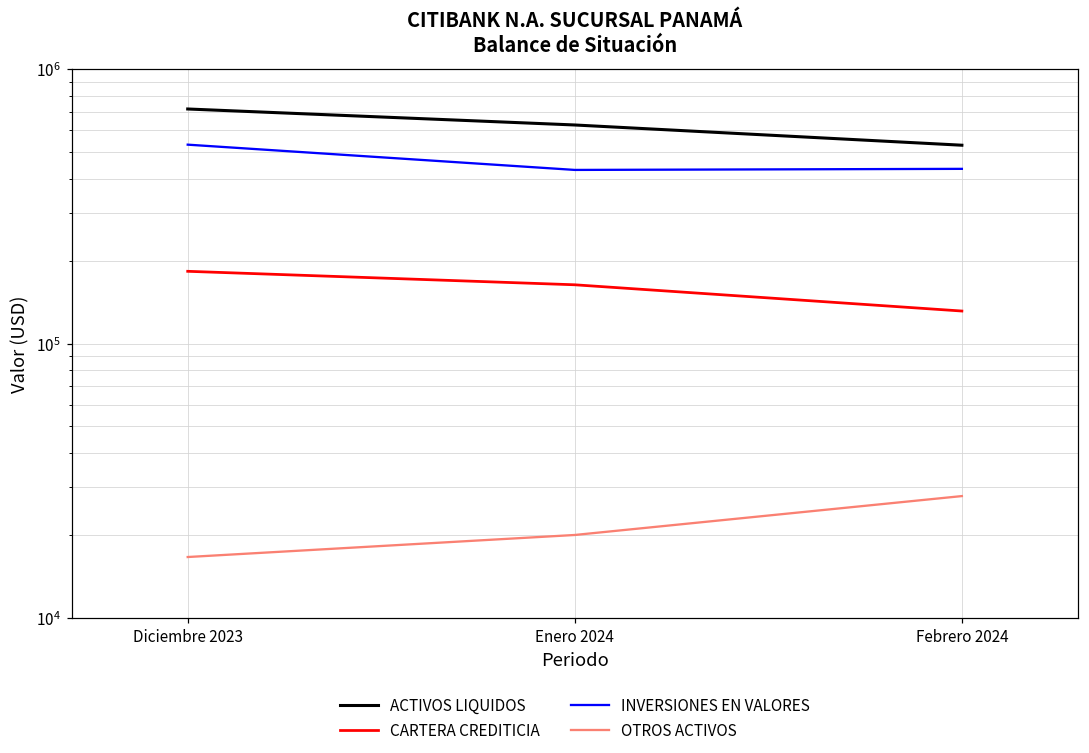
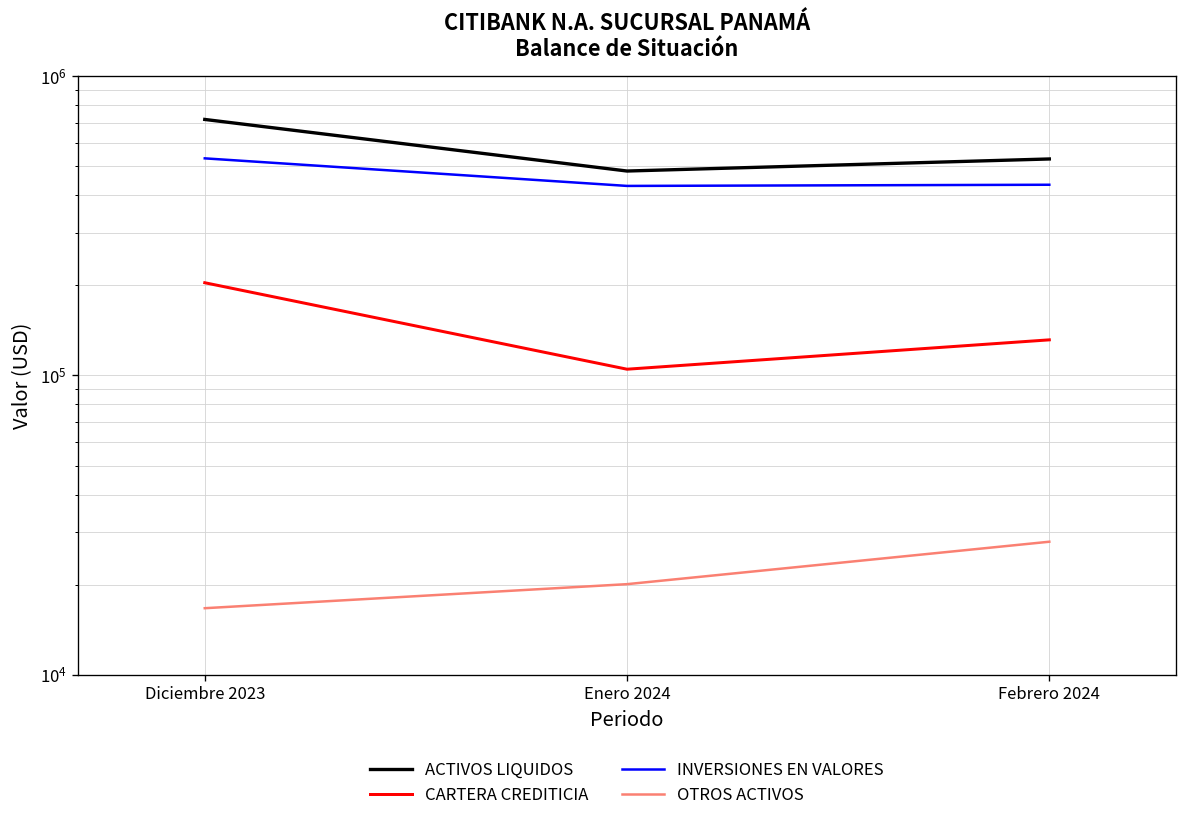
  {
    "ACTIVOS LIQUIDOS": {
      "Diciembre 2023": 720000,
-     "Enero 2024": 630000,
+     "Enero 2024": 480000,
      "Febrero 2024": 530000
    },
    "CARTERA CREDITICIA": {
-     "Diciembre 2023": 180000,
-     "Enero 2024": 160000,
+     "Diciembre 2023": 200000,
+     "Enero 2024": 105000,
      "Febrero 2024": 130000
    },
    "INVERSIONES EN VALORES": {
      "Diciembre 2023": 530000,
      "Enero 2024": 430000,
      "Febrero 2024": 430000
    },
    "OTROS ACTIVOS": {
      "Diciembre 2023": 17000,
      "Enero 2024": 20000,
      "Febrero 2024": 28000
    }
  }
